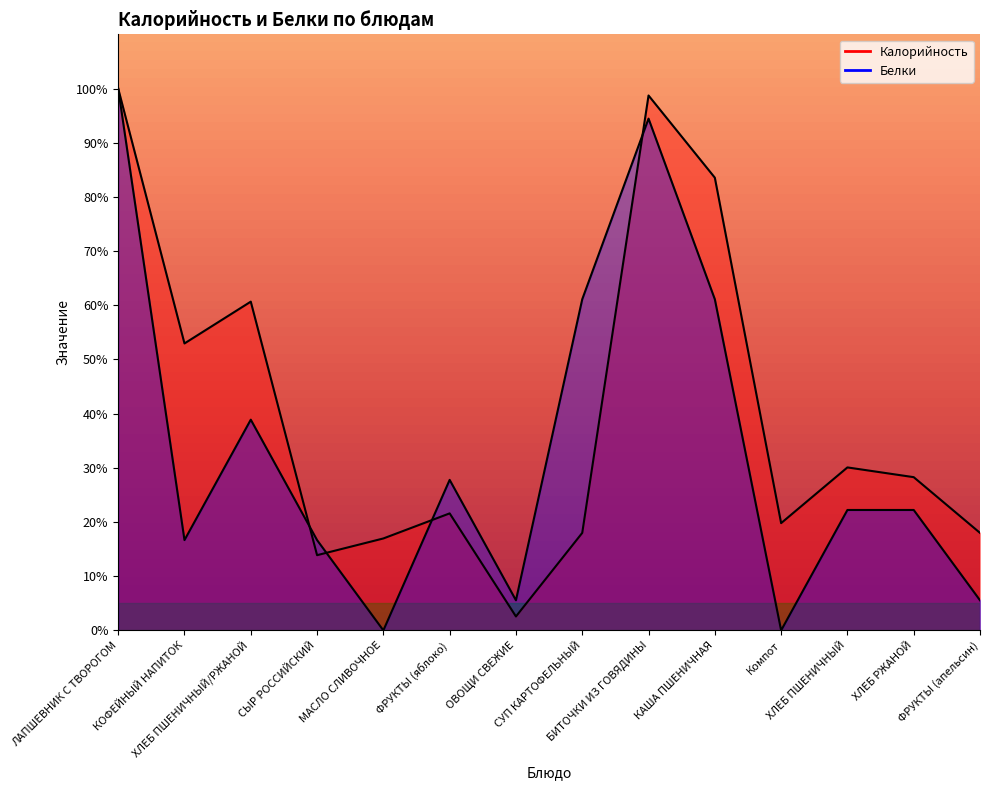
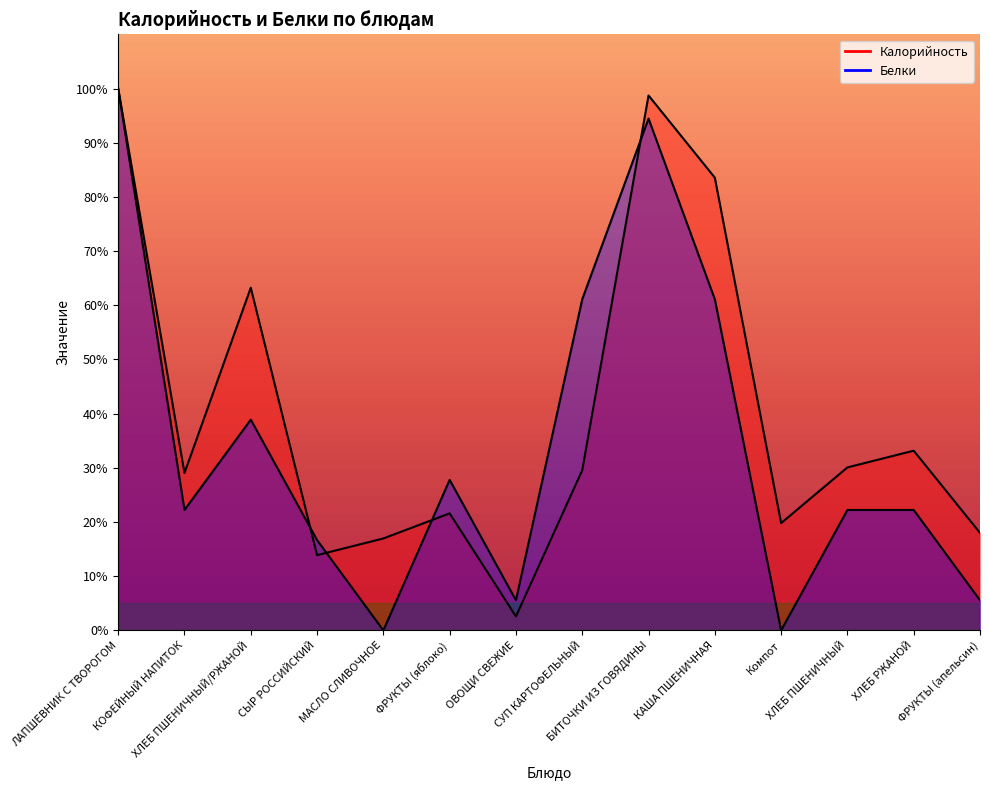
  {
    "Калорийность": {
-     "КОФЕЙНЫЙ НАПИТОК": "53%",
-     "ХЛЕБ ПШЕНИЧНЫЙ/РЖАНОЙ": "61%",
+     "КОФЕЙНЫЙ НАПИТОК": "29%",
+     "ХЛЕБ ПШЕНИЧНЫЙ/РЖАНОЙ": "63%",
      "СЫР РОССИЙСКИЙ": "14%",
      "МАСЛО СЛИВОЧНОЕ": "17%",
      "ФРУКТЫ (яблоко)": "22%",
-     "СУП КАРТОФЕЛЬНЫЙ": "18%",
+     "СУП КАРТОФЕЛЬНЫЙ": "30%",
      "БИТОЧКИ ИЗ ГОВЯДИНЫ": "99%",
      "КАША ПШЕНИЧНАЯ": "84%",
      "Компот": "20%",
      "ХЛЕБ ПШЕНИЧНЫЙ": "30%",
-     "ХЛЕБ РЖАНОЙ": "28%",
+     "ХЛЕБ РЖАНОЙ": "33%",
      "ФРУКТЫ (апельсин)": "18%"
    },
    "Белки": {
-     "КОФЕЙНЫЙ НАПИТОК": "17%",
+     "КОФЕЙНЫЙ НАПИТОК": "22%",
      "ХЛЕБ ПШЕНИЧНЫЙ/РЖАНОЙ": "39%",
      "СЫР РОССИЙСКИЙ": "17%",
      "ФРУКТЫ (яблоко)": "28%",
      "ОВОЩИ СВЕЖИЕ": "6%",
      "СУП КАРТОФЕЛЬНЫЙ": "61%",
      "БИТОЧКИ ИЗ ГОВЯДИНЫ": "94%",
      "КАША ПШЕНИЧНАЯ": "61%",
      "ХЛЕБ ПШЕНИЧНЫЙ": "22%",
      "ХЛЕБ РЖАНОЙ": "22%",
      "ФРУКТЫ (апельсин)": "6%"
    }
  }
